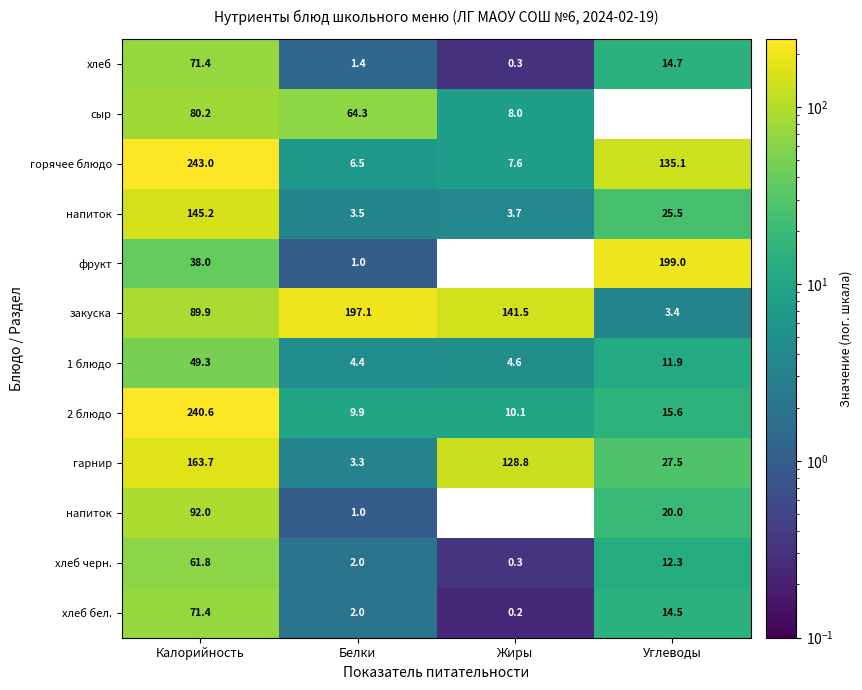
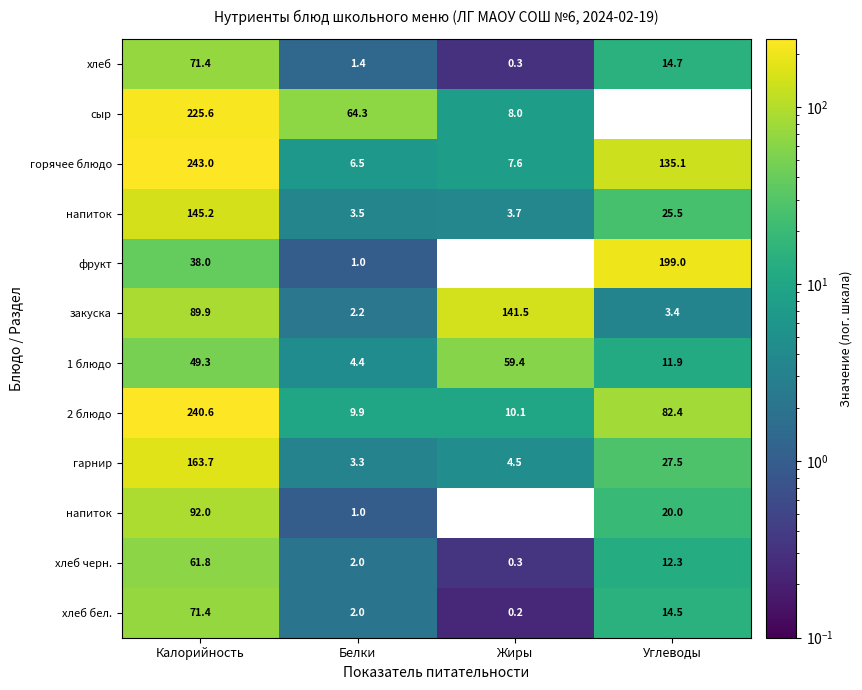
  {
    "хлеб": {
      "Калорийность": 71.4,
      "Белки": 1.4,
      "Жиры": 0.3,
      "Углеводы": 14.7
    },
    "сыр": {
-     "Калорийность": 80.2,
+     "Калорийность": 225.6,
      "Белки": 64.3,
      "Жиры": 8.0
    },
    "горячее блюдо": {
      "Калорийность": 243.0,
      "Белки": 6.5,
      "Жиры": 7.6,
      "Углеводы": 135.1
    },
    "фрукт": {
      "Калорийность": 38.0,
      "Белки": 1.0,
      "Углеводы": 199.0
    },
    "закуска": {
      "Калорийность": 89.9,
-     "Белки": 197.1,
+     "Белки": 2.2,
      "Жиры": 141.5,
      "Углеводы": 3.4
    },
    "1 блюдо": {
      "Калорийность": 49.3,
      "Белки": 4.4,
-     "Жиры": 4.6,
+     "Жиры": 59.4,
      "Углеводы": 11.9
    },
    "2 блюдо": {
      "Калорийность": 240.6,
      "Белки": 9.9,
      "Жиры": 10.1,
-     "Углеводы": 15.6
+     "Углеводы": 82.4
    },
    "гарнир": {
      "Калорийность": 163.7,
      "Белки": 3.3,
-     "Жиры": 128.8,
+     "Жиры": 4.5,
      "Углеводы": 27.5
    },
    "хлеб черн.": {
      "Калорийность": 61.8,
      "Белки": 2.0,
      "Жиры": 0.3,
      "Углеводы": 12.3
    },
    "хлеб бел.": {
      "Калорийность": 71.4,
      "Белки": 2.0,
      "Жиры": 0.2,
      "Углеводы": 14.5
    }
  }
